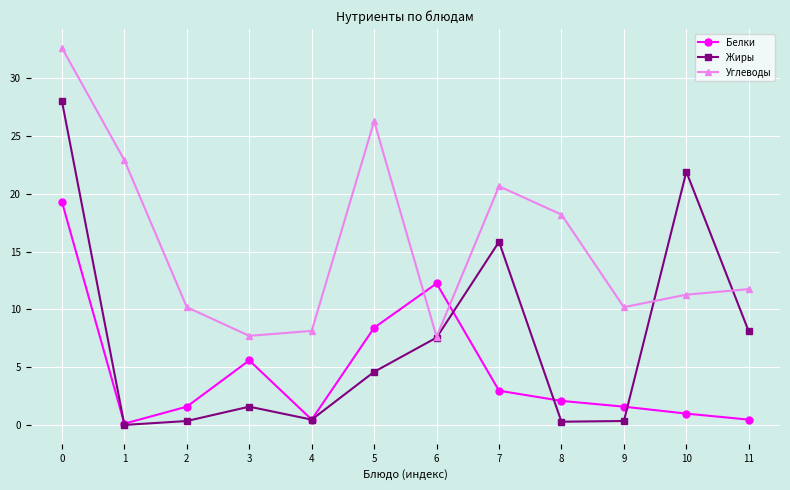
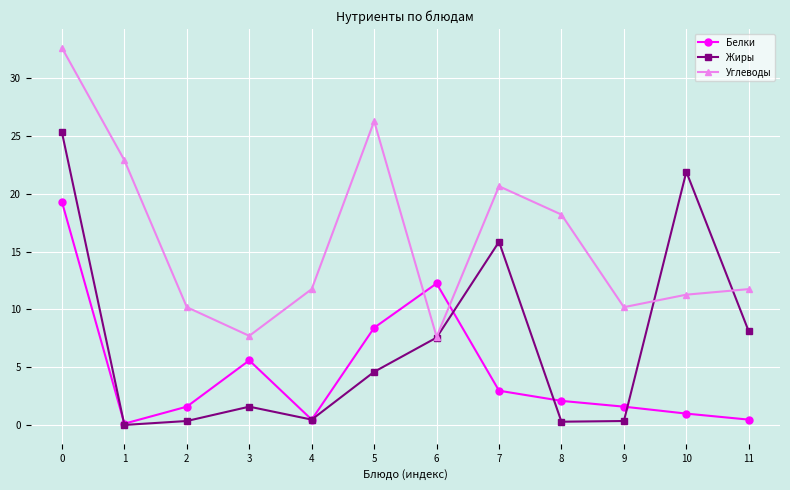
  {
    "Белки": {
      "0": 19.3,
      "2": 1.6,
      "3": 5.6,
      "5": 8.4,
      "6": 12.3,
      "7": 3.0,
      "8": 2.1,
      "9": 1.6,
      "10": 1.0,
      "11": 0.5
    },
    "Жиры": {
-     "0": 28.0,
+     "0": 25.3,
      "2": 0.4,
      "3": 1.6,
      "5": 4.6,
      "7": 15.9,
      "8": 0.3,
      "9": 0.4,
      "10": 21.9,
      "11": 8.1
    },
    "Углеводы": {
      "0": 32.6,
      "1": 22.9,
      "2": 10.2,
      "3": 7.7,
-     "4": 8.2,
+     "4": 11.8,
      "5": 26.3,
      "7": 20.7,
      "8": 18.2,
      "9": 10.2,
      "10": 11.3,
      "11": 11.8
    }
  }
